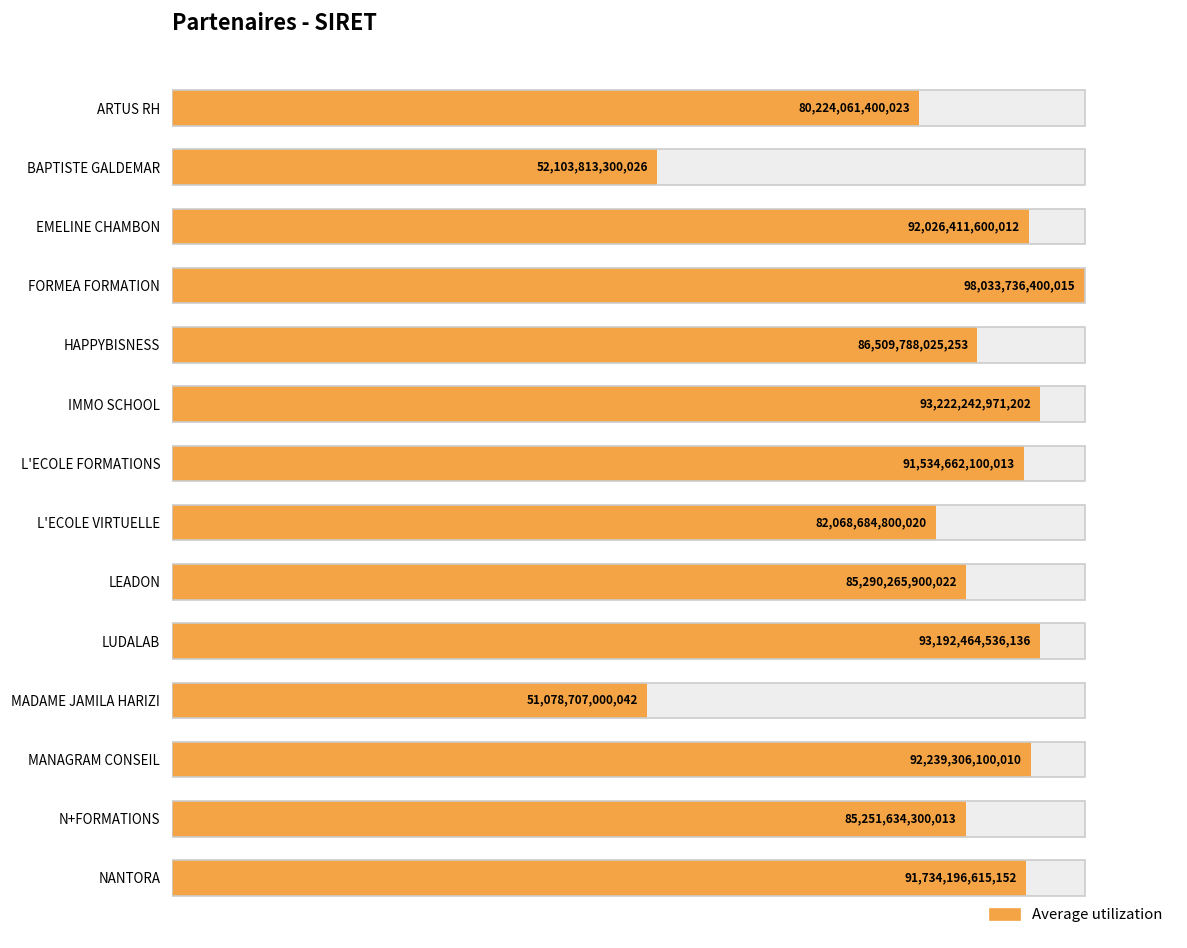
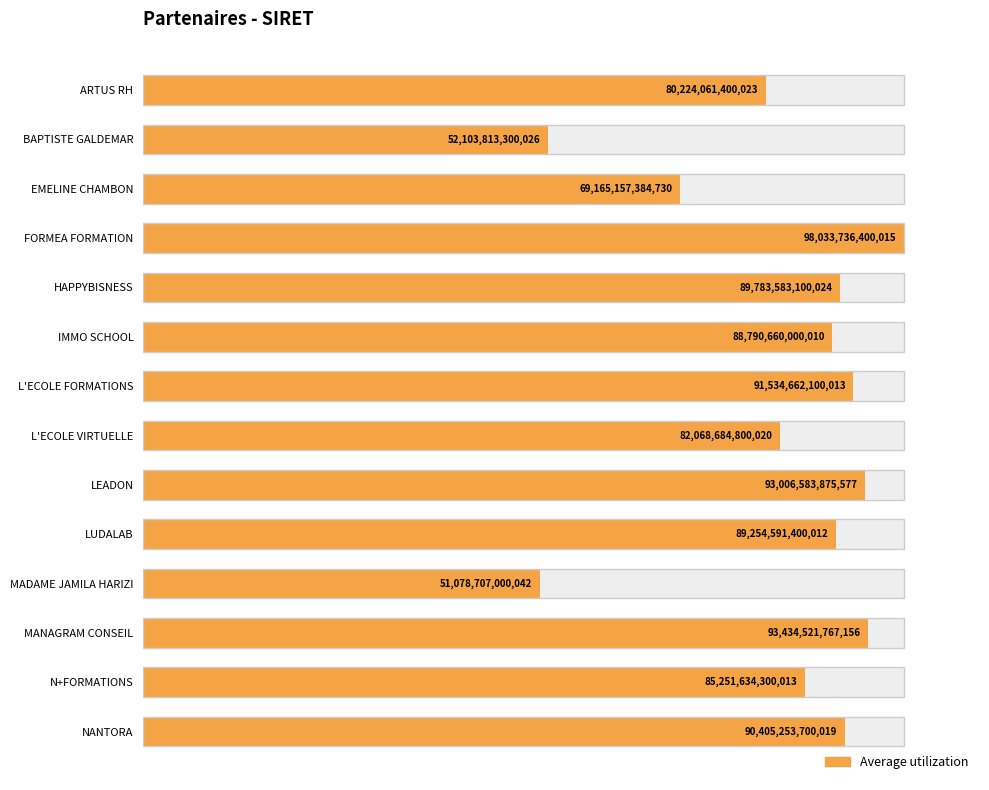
  {
    "Average utilization": {
-     "EMELINE CHAMBON": "92,026,411,600,012",
-     "HAPPYBISNESS": "86,509,788,025,253",
-     "IMMO SCHOOL": "93,222,242,971,202",
-     "LEADON": "85,290,265,900,022",
-     "LUDALAB": "93,192,464,536,136",
-     "MANAGRAM CONSEIL": "92,239,306,100,010",
-     "NANTORA": "91,734,196,615,152"
+     "EMELINE CHAMBON": "69,165,157,384,730",
+     "HAPPYBISNESS": "89,783,583,100,024",
+     "IMMO SCHOOL": "88,790,660,000,010",
+     "LEADON": "93,006,583,875,577",
+     "LUDALAB": "89,254,591,400,012",
+     "MANAGRAM CONSEIL": "93,434,521,767,156",
+     "NANTORA": "90,405,253,700,019"
    }
  }
